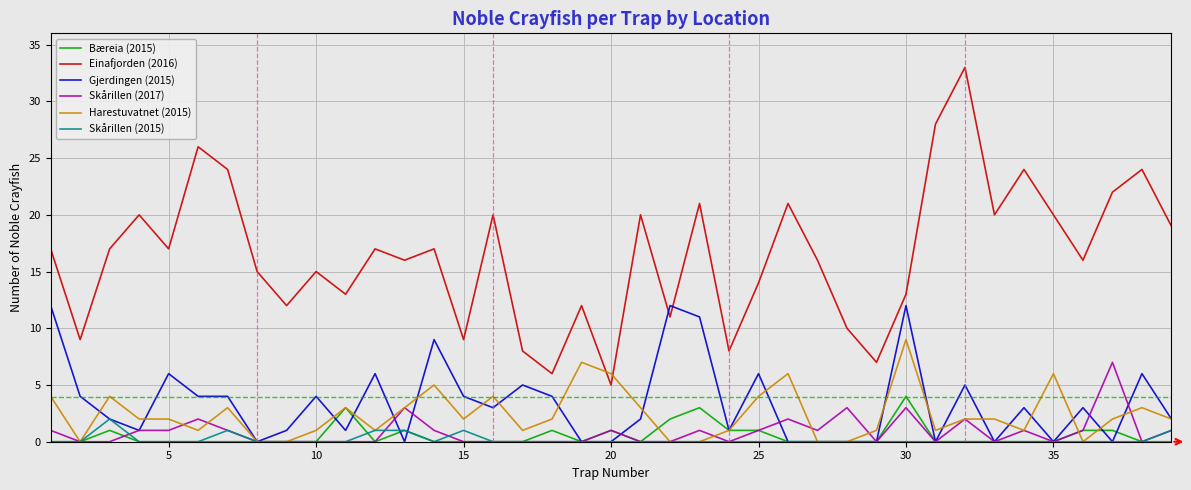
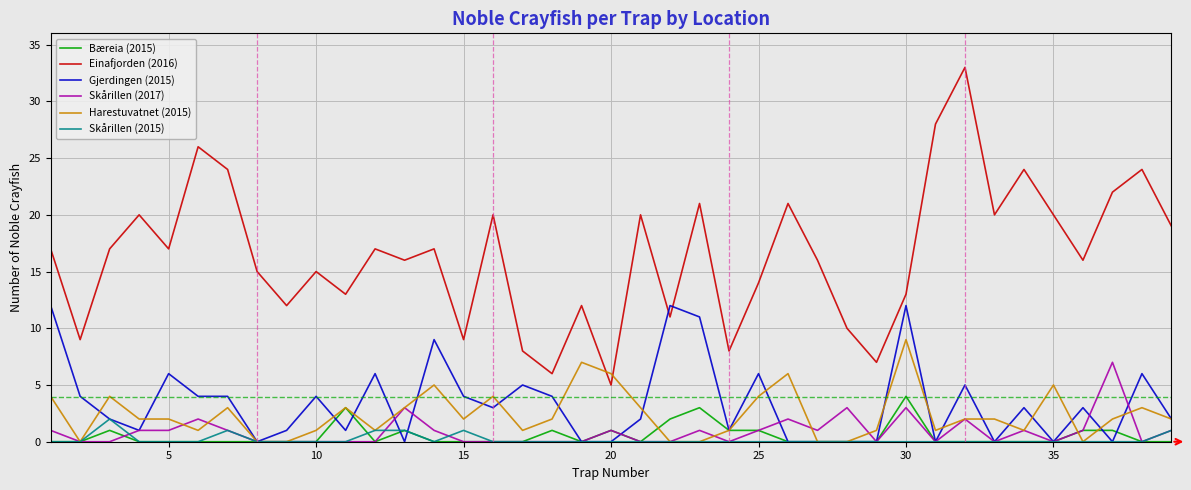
  {
    "Bæreia (2015)": {
      "30": 4
    },
    "Einafjorden (2016)": {
      "5": 17,
      "10": 15,
      "15": 9,
      "20": 5,
      "25": 14,
      "30": 13,
      "35": 20
    },
    "Gjerdingen (2015)": {
      "5": 6,
      "10": 4,
      "15": 4,
      "25": 6,
      "30": 12
    },
    "Skårillen (2017)": {
      "5": 1,
      "30": 3
    },
    "Harestuvatnet (2015)": {
      "5": 2,
      "10": 1,
      "15": 2,
      "20": 6,
      "25": 4,
      "30": 9,
-     "35": 6
+     "35": 5
    },
    "Skårillen (2015)": {
      "15": 1,
      "25": 0,
      "30": 0
    }
  }
